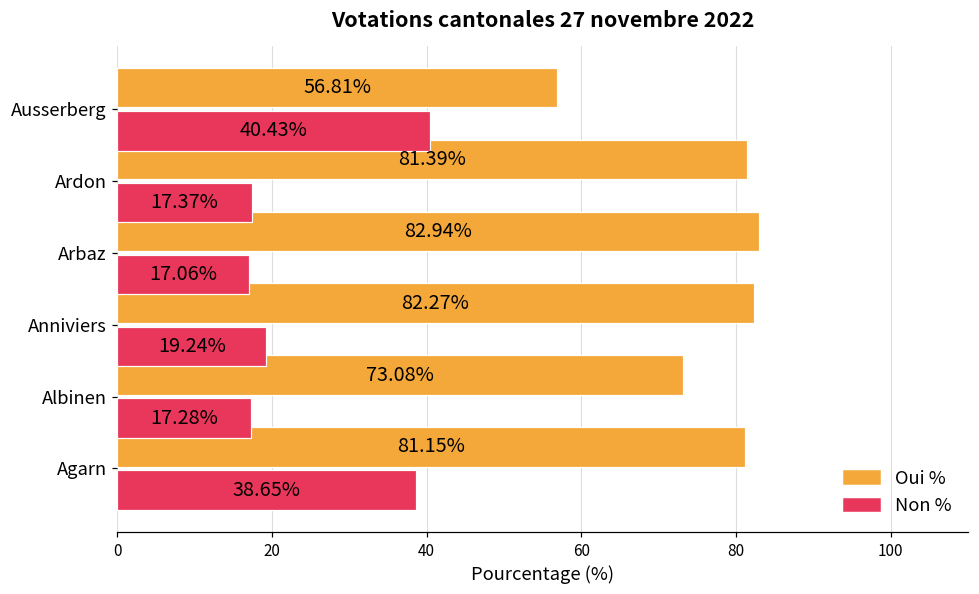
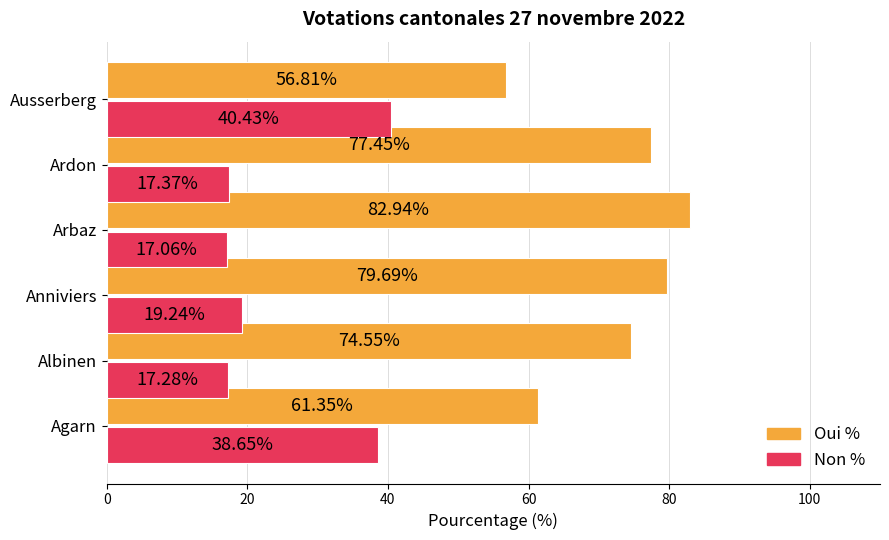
  {
    "Oui %": {
      "Ausserberg": "56.81%",
-     "Ardon": "81.39%",
+     "Ardon": "77.45%",
      "Arbaz": "82.94%",
-     "Anniviers": "82.27%",
-     "Albinen": "73.08%",
-     "Agarn": "81.15%"
+     "Anniviers": "79.69%",
+     "Albinen": "74.55%",
+     "Agarn": "61.35%"
    },
    "Non %": {
      "Ausserberg": "40.43%",
      "Ardon": "17.37%",
      "Arbaz": "17.06%",
      "Anniviers": "19.24%",
      "Albinen": "17.28%",
      "Agarn": "38.65%"
    }
  }
